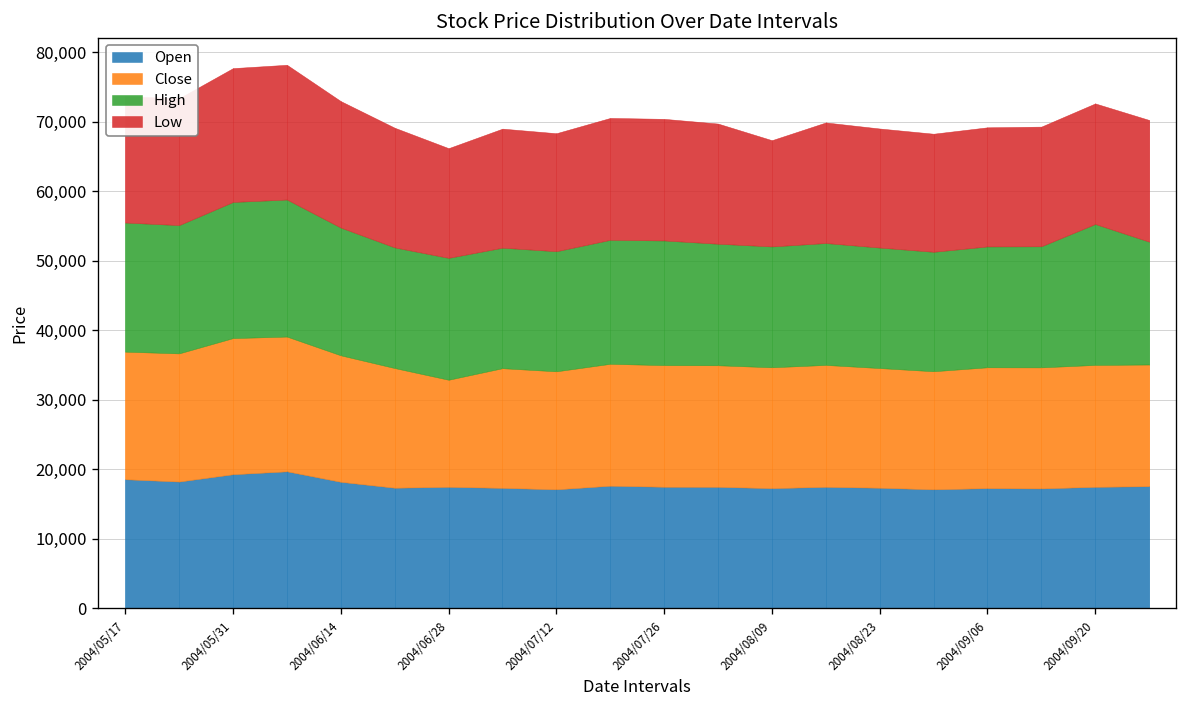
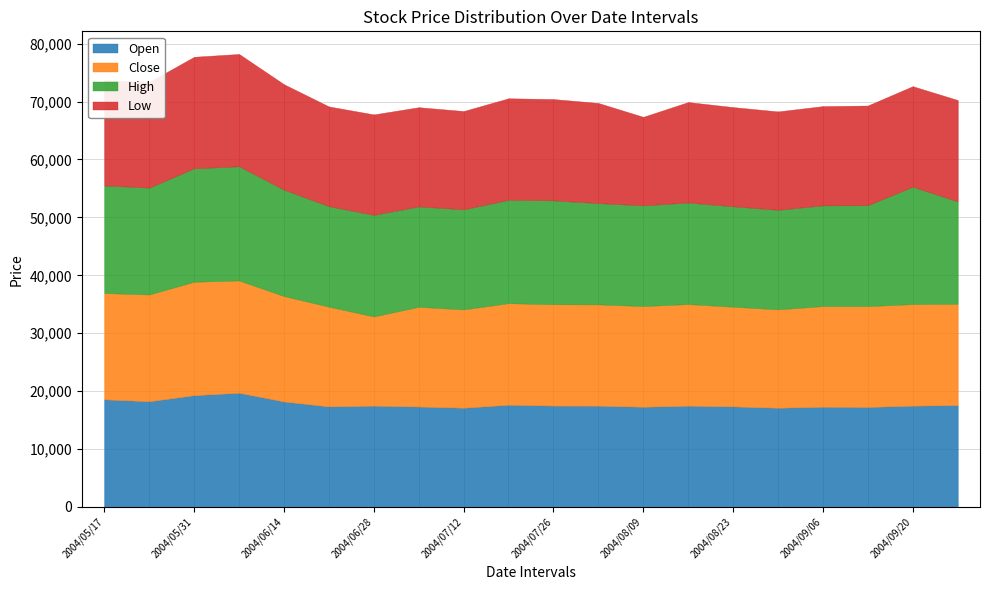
  {
    "Open": {
      "2004/05/17": "19,000",
      "2004/05/31": "19,000",
      "2004/06/14": "18,000",
      "2004/06/28": "17,000",
      "2004/07/12": "17,000",
      "2004/07/26": "18,000",
      "2004/08/09": "17,000",
      "2004/08/23": "17,000",
      "2004/09/06": "17,000",
      "2004/09/20": "17,000"
    },
    "Close": {
      "2004/05/17": "18,000",
      "2004/05/31": "20,000",
      "2004/06/14": "18,000",
      "2004/06/28": "15,000",
      "2004/07/12": "17,000",
      "2004/07/26": "18,000",
      "2004/08/09": "17,000",
      "2004/08/23": "17,000",
      "2004/09/06": "17,000",
      "2004/09/20": "18,000"
    },
    "High": {
      "2004/05/17": "19,000",
      "2004/05/31": "20,000",
      "2004/06/14": "18,000",
      "2004/06/28": "18,000",
      "2004/07/12": "17,000",
      "2004/07/26": "18,000",
      "2004/08/09": "17,000",
      "2004/08/23": "17,000",
      "2004/09/06": "17,000",
      "2004/09/20": "20,000"
    },
    "Low": {
      "2004/05/31": "19,000",
      "2004/06/14": "18,000",
-     "2004/06/28": "16,000",
+     "2004/06/28": "17,000",
      "2004/07/12": "17,000",
      "2004/07/26": "18,000",
      "2004/08/09": "15,000",
      "2004/08/23": "17,000",
      "2004/09/06": "17,000",
      "2004/09/20": "17,000"
    }
  }
